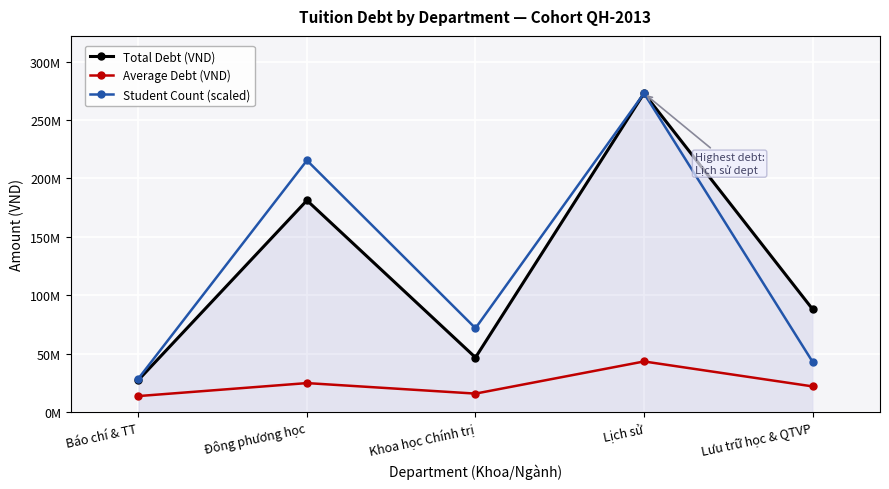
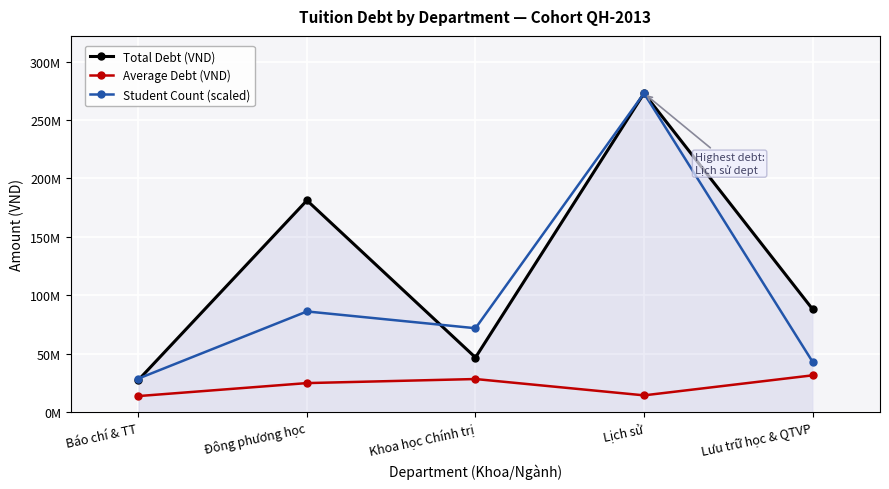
  {
    "Total Debt (VND)": {
      "Đông phương học": 181000000,
      "Khoa học Chính trị": 47000000,
      "Lưu trữ học & QTVP": 88000000
    },
    "Average Debt (VND)": {
      "Báo chí & TT": 14000000,
      "Đông phương học": 25000000,
-     "Khoa học Chính trị": 16000000,
-     "Lịch sử": 43000000,
-     "Lưu trữ học & QTVP": 22000000
+     "Khoa học Chính trị": 28000000,
+     "Lịch sử": 14000000,
+     "Lưu trữ học & QTVP": 32000000
    },
    "Student Count (scaled)": {
-     "Đông phương học": 215000000,
+     "Đông phương học": 86000000,
      "Khoa học Chính trị": 72000000,
      "Lưu trữ học & QTVP": 43000000
    }
  }
